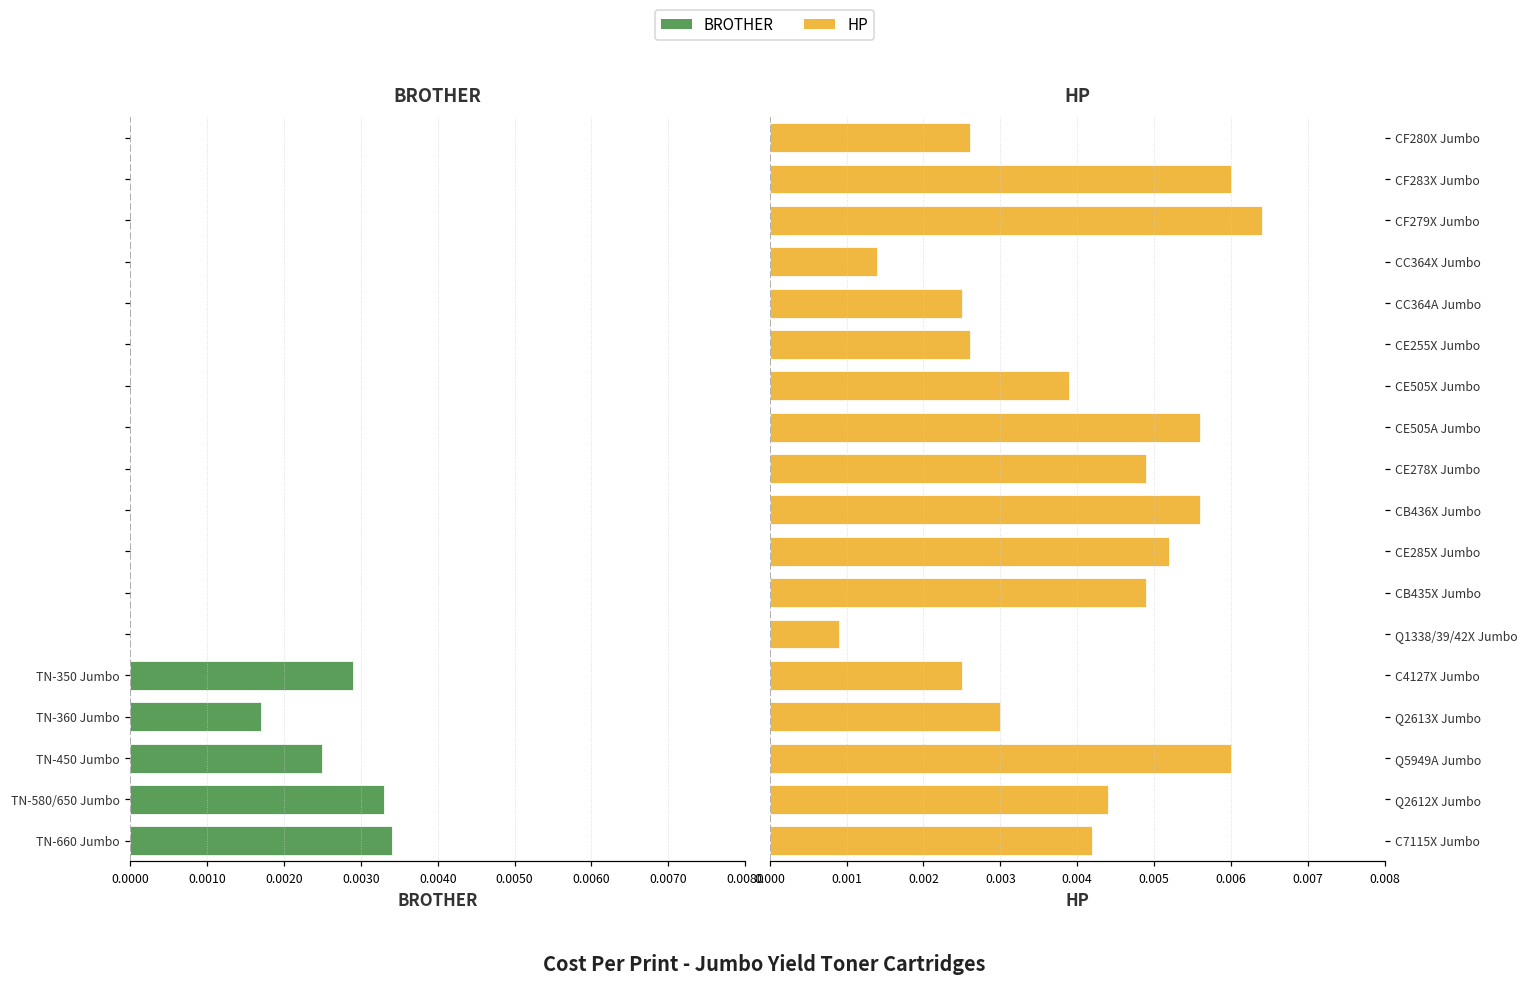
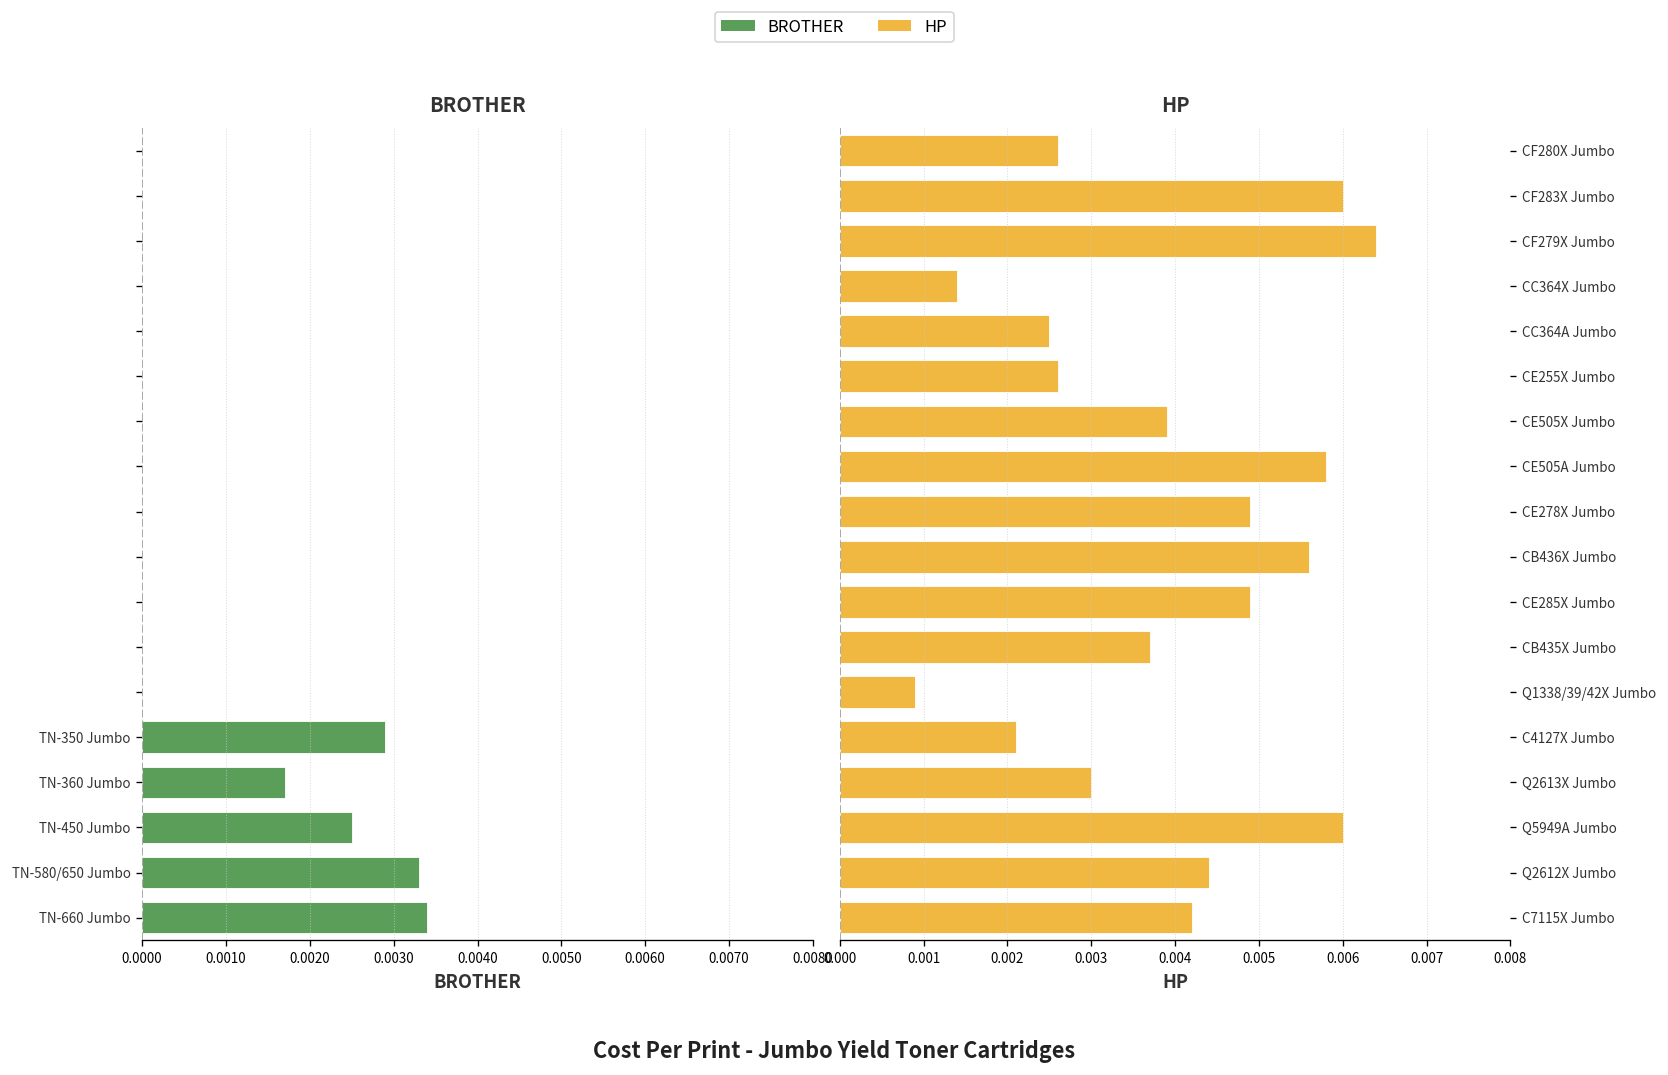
  {
    "HP": {
      "CF280X Jumbo": 0.0026,
      "CF283X Jumbo": 0.0060,
      "CF279X Jumbo": 0.0064,
      "CC364X Jumbo": 0.0014,
      "CC364A Jumbo": 0.0025,
      "CE255X Jumbo": 0.0026,
      "CE505X Jumbo": 0.0039,
-     "CE505A Jumbo": 0.0056,
+     "CE505A Jumbo": 0.0058,
      "CE278X Jumbo": 0.0049,
      "CB436X Jumbo": 0.0056,
-     "CE285X Jumbo": 0.0052,
-     "CB435X Jumbo": 0.0049,
+     "CE285X Jumbo": 0.0049,
+     "CB435X Jumbo": 0.0037,
      "Q1338/39/42X Jumbo": 0.0009,
-     "C4127X Jumbo": 0.0025,
+     "C4127X Jumbo": 0.0021,
      "Q2613X Jumbo": 0.0030,
      "Q5949A Jumbo": 0.0060,
      "Q2612X Jumbo": 0.0044,
      "C7115X Jumbo": 0.0042
    }
  }
